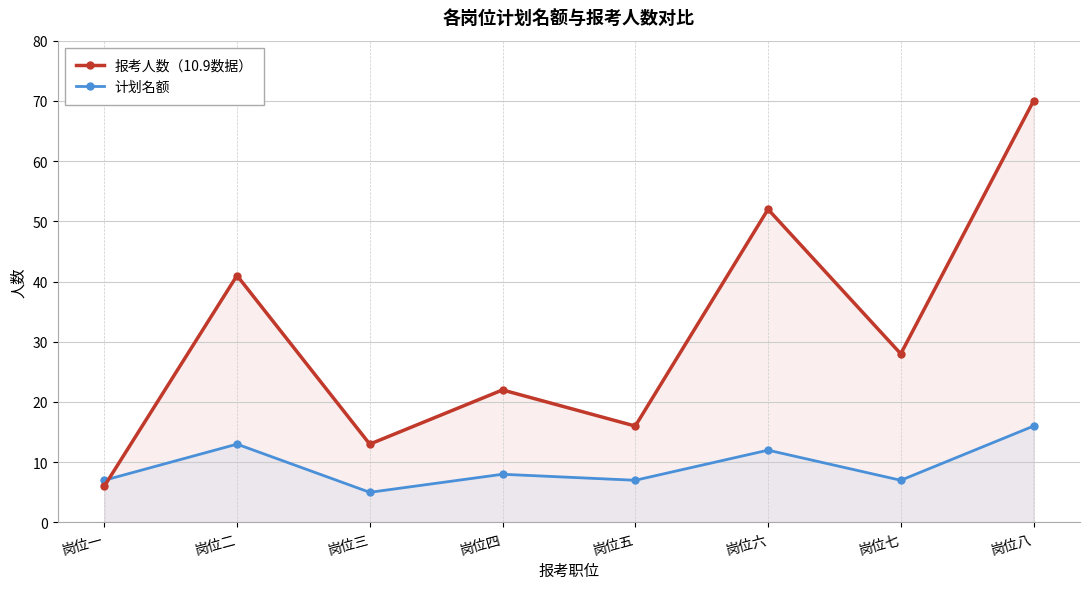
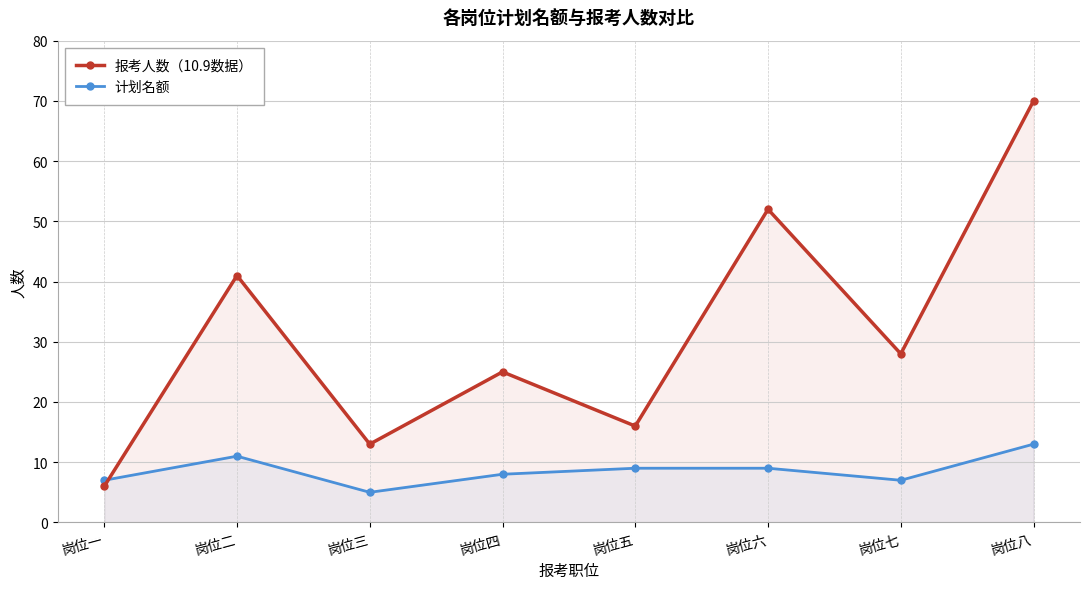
  {
    "报考人数（10.9数据）": {
      "岗位一": 6,
      "岗位二": 41,
      "岗位三": 13,
-     "岗位四": 22,
+     "岗位四": 25,
      "岗位五": 16,
      "岗位六": 52,
      "岗位七": 28,
      "岗位八": 70
    },
    "计划名额": {
      "岗位一": 7,
-     "岗位二": 13,
+     "岗位二": 11,
      "岗位三": 5,
      "岗位四": 8,
-     "岗位五": 7,
-     "岗位六": 12,
+     "岗位五": 9,
+     "岗位六": 9,
      "岗位七": 7,
-     "岗位八": 16
+     "岗位八": 13
    }
  }
